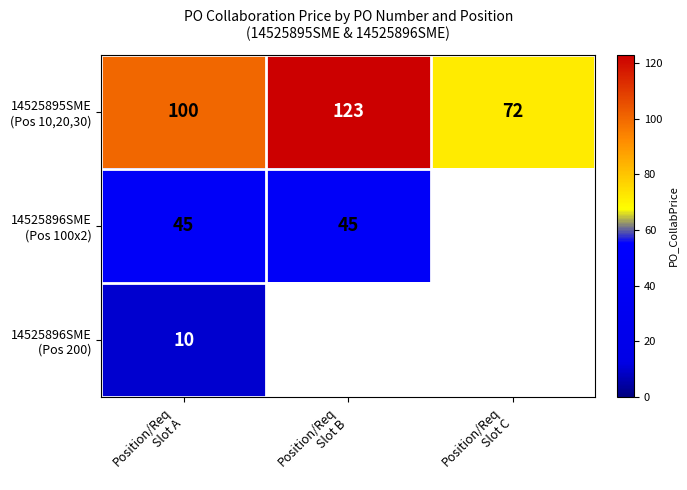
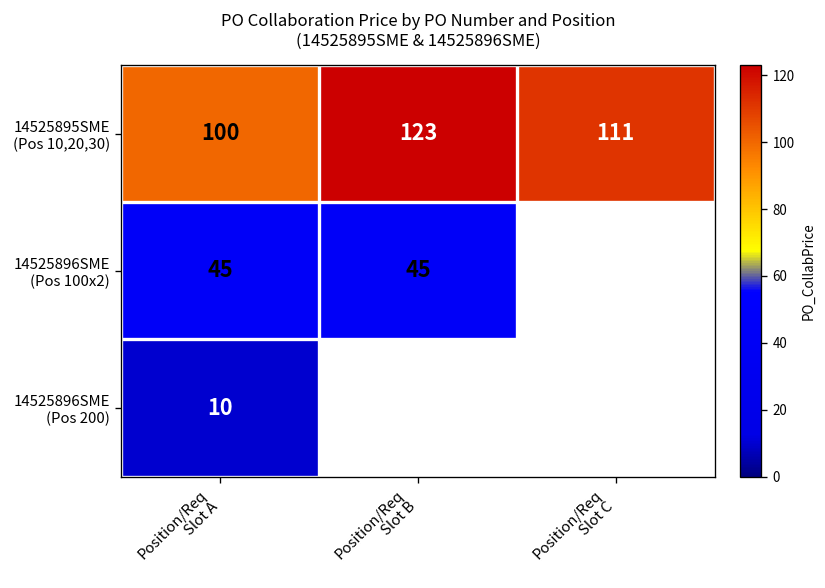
  {
    "14525895SME (Pos 10,20,30)": {
      "Position/Req Slot A": 100,
      "Position/Req Slot B": 123,
-     "Position/Req Slot C": 72
+     "Position/Req Slot C": 111
    },
    "14525896SME (Pos 100x2)": {
      "Position/Req Slot A": 45,
      "Position/Req Slot B": 45
    },
    "14525896SME (Pos 200)": {
      "Position/Req Slot A": 10
    }
  }
